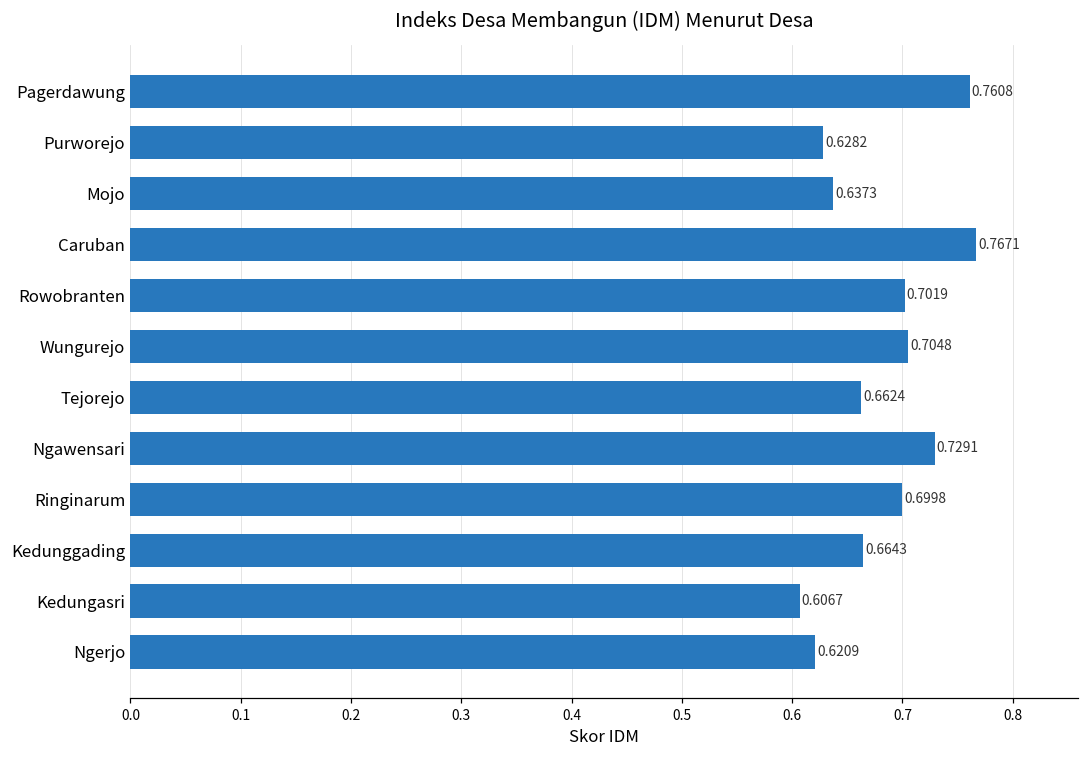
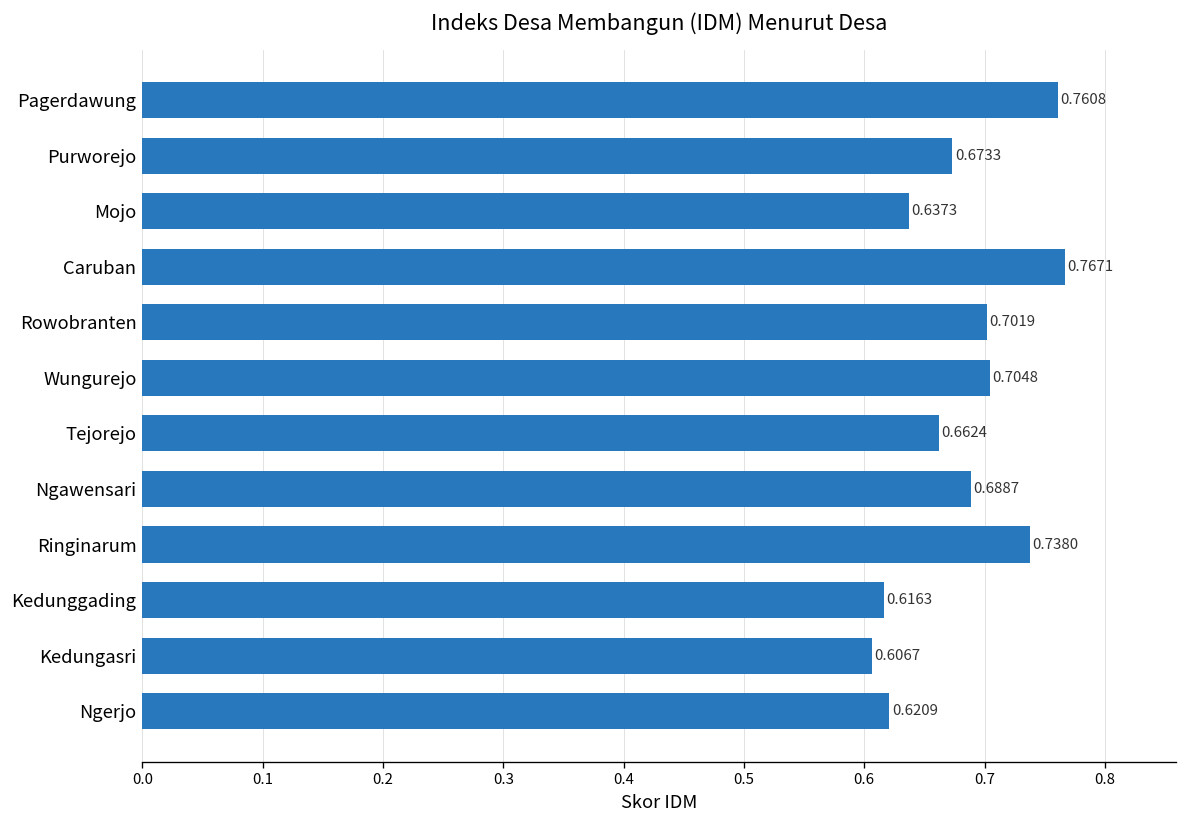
  {
    "Pagerdawung": 0.7608,
-   "Purworejo": 0.6282,
+   "Purworejo": 0.6733,
    "Mojo": 0.6373,
    "Caruban": 0.7671,
    "Rowobranten": 0.7019,
    "Wungurejo": 0.7048,
    "Tejorejo": 0.6624,
-   "Ngawensari": 0.7291,
-   "Ringinarum": 0.6998,
-   "Kedunggading": 0.6643,
+   "Ngawensari": 0.6887,
+   "Ringinarum": 0.7380,
+   "Kedunggading": 0.6163,
    "Kedungasri": 0.6067,
    "Ngerjo": 0.6209
  }
